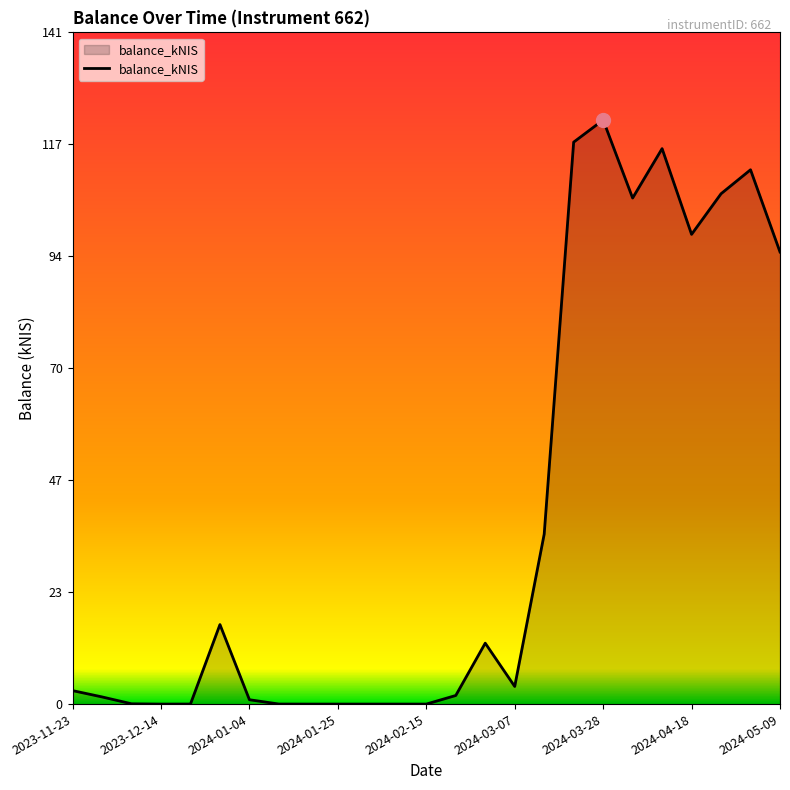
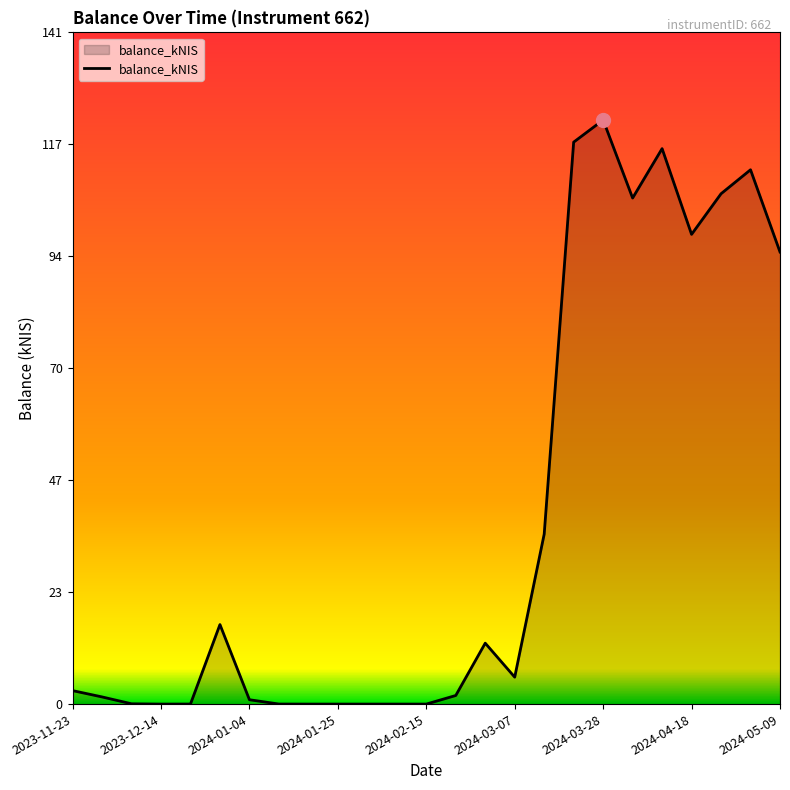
  {
    "balance_kNIS": {
      "2023-11-23": 3,
      "2023-12-14": 0,
      "2024-01-04": 1,
      "2024-01-25": 0,
      "2024-02-15": 0,
-     "2024-03-07": 4,
+     "2024-03-07": 6,
      "2024-04-18": 98,
      "2024-05-09": 95
    }
  }
